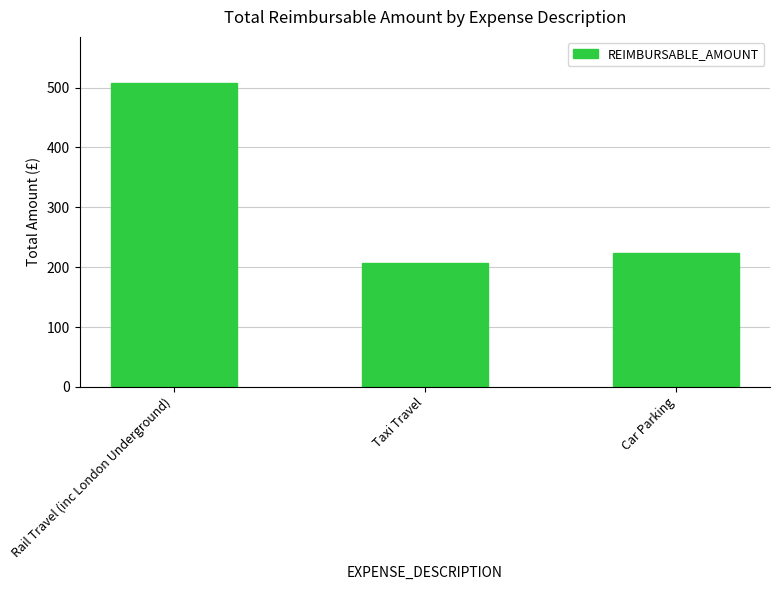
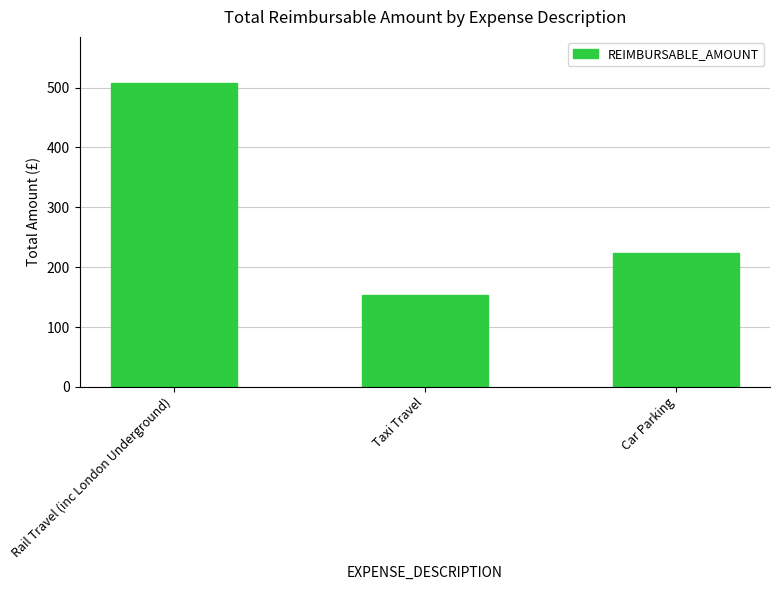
  {
    "Rail Travel (inc London Underground)": 510,
-   "Taxi Travel": 210,
+   "Taxi Travel": 150,
    "Car Parking": 220
  }
